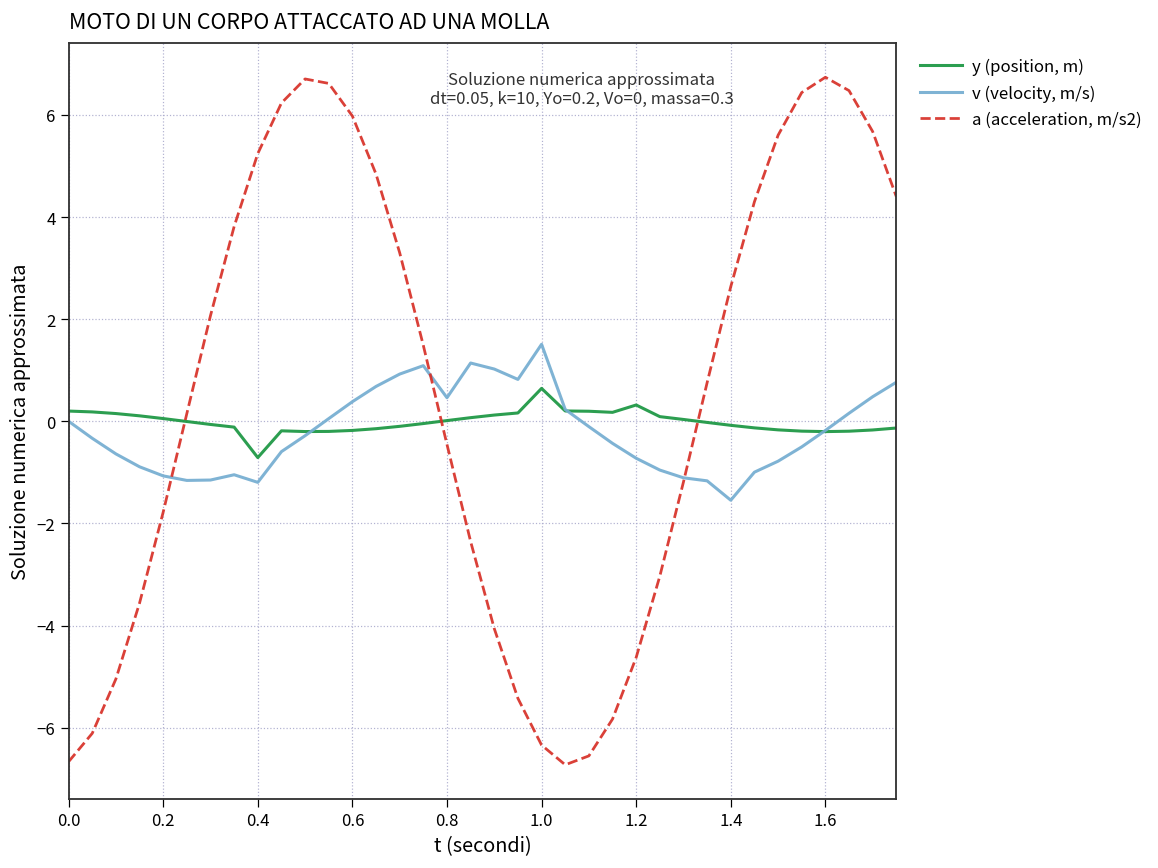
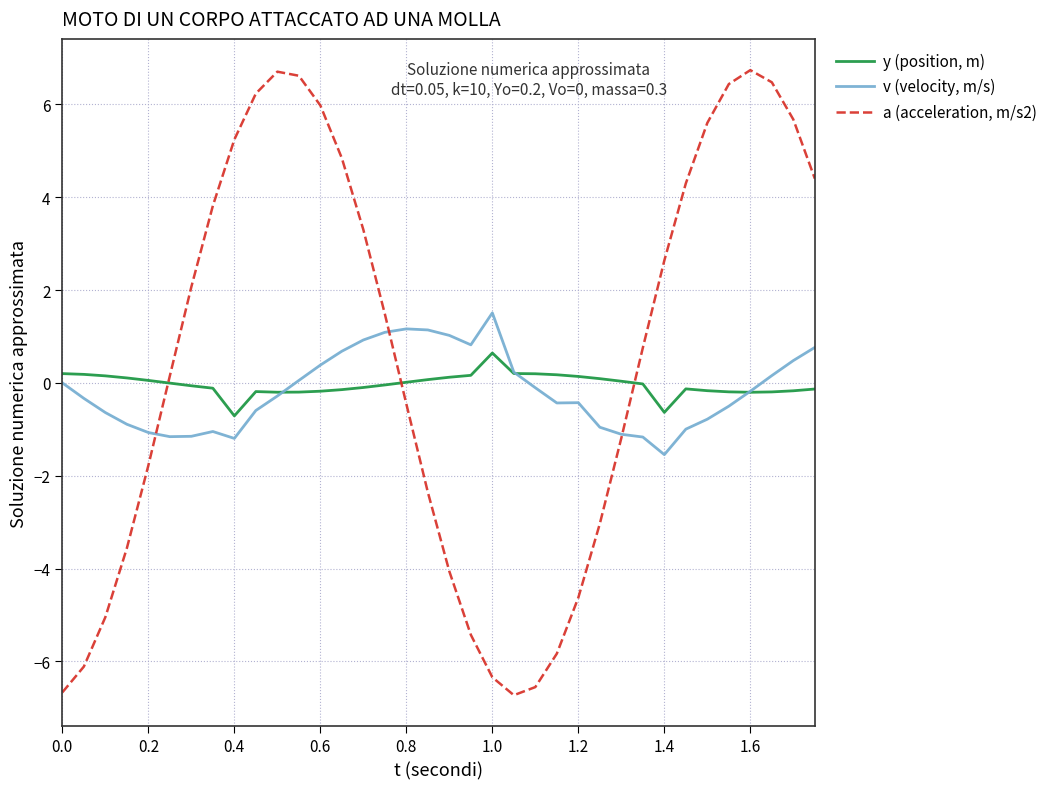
  {
    "y (position, m)": {
      "0.0": 0.2,
      "0.2": 0.1,
      "0.4": -0.7,
      "0.6": -0.2,
      "0.8": 0.0,
      "1.0": 0.6,
-     "1.2": 0.3,
-     "1.4": -0.1
+     "1.2": 0.1,
+     "1.4": -0.6
    },
    "v (velocity, m/s)": {
      "0.0": 0.0,
      "0.2": -1.1,
      "0.4": -1.2,
      "0.6": 0.4,
-     "0.8": 0.5,
+     "0.8": 1.2,
      "1.0": 1.5,
-     "1.2": -0.7,
+     "1.2": -0.4,
      "1.4": -1.5
    },
    "a (acceleration, m/s2)": {
      "0.0": -6.7,
      "0.2": -1.8,
      "0.4": 5.2,
      "0.6": 6.0,
      "0.8": -0.5,
      "1.0": -6.3,
      "1.2": -4.6,
      "1.4": 2.6,
      "1.6": 6.7
    }
  }
